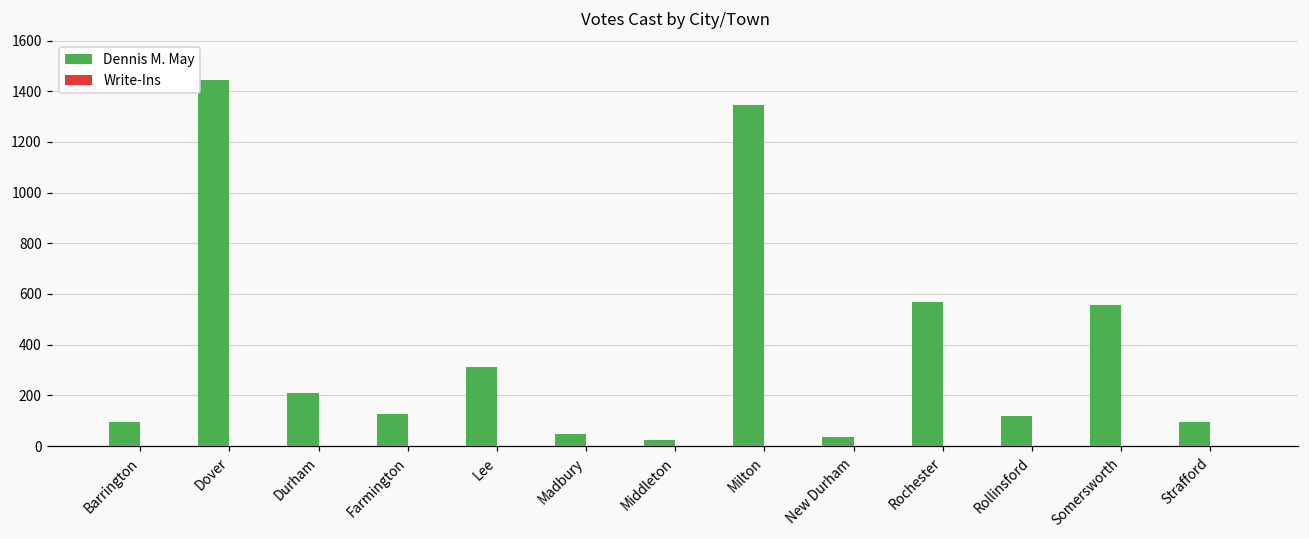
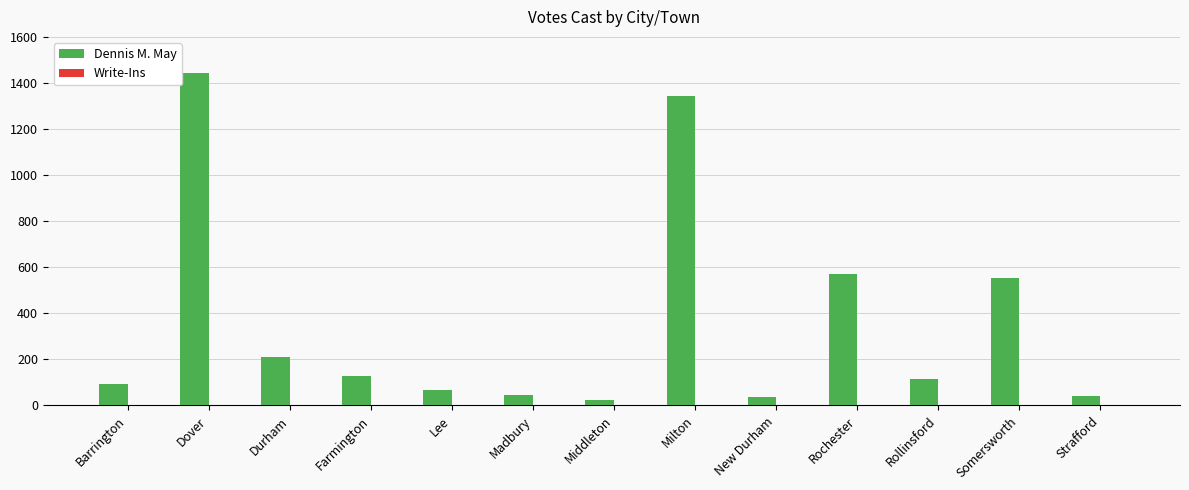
  {
    "Dennis M. May": {
      "Barrington": 100,
      "Dover": 1450,
      "Durham": 210,
      "Farmington": 130,
-     "Lee": 310,
+     "Lee": 70,
      "Madbury": 50,
      "Middleton": 30,
      "Milton": 1340,
      "New Durham": 40,
      "Rochester": 570,
      "Rollinsford": 120,
      "Somersworth": 560,
-     "Strafford": 100
+     "Strafford": 40
    },
    "Write-Ins": {
      "Barrington": 0,
      "Dover": 0,
      "Durham": 0,
      "Farmington": 0,
      "Lee": 0,
      "Madbury": 0,
      "Middleton": 0,
      "Milton": 0,
      "New Durham": 0,
      "Rochester": 0,
      "Rollinsford": 0,
      "Somersworth": 0,
      "Strafford": 0
    }
  }
